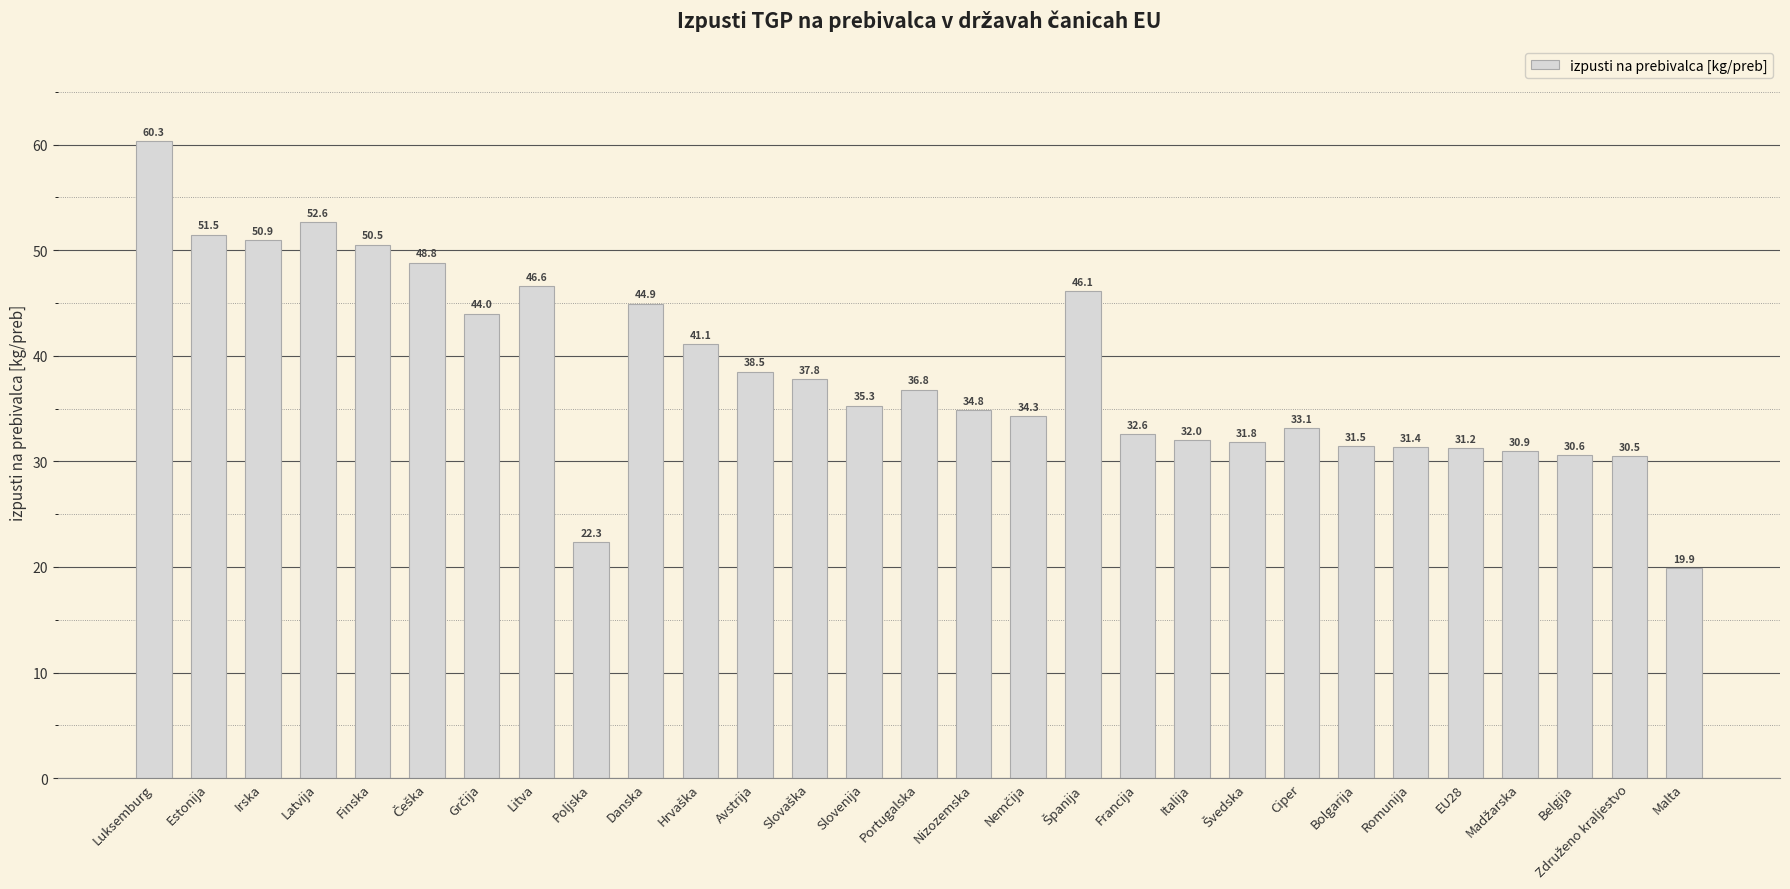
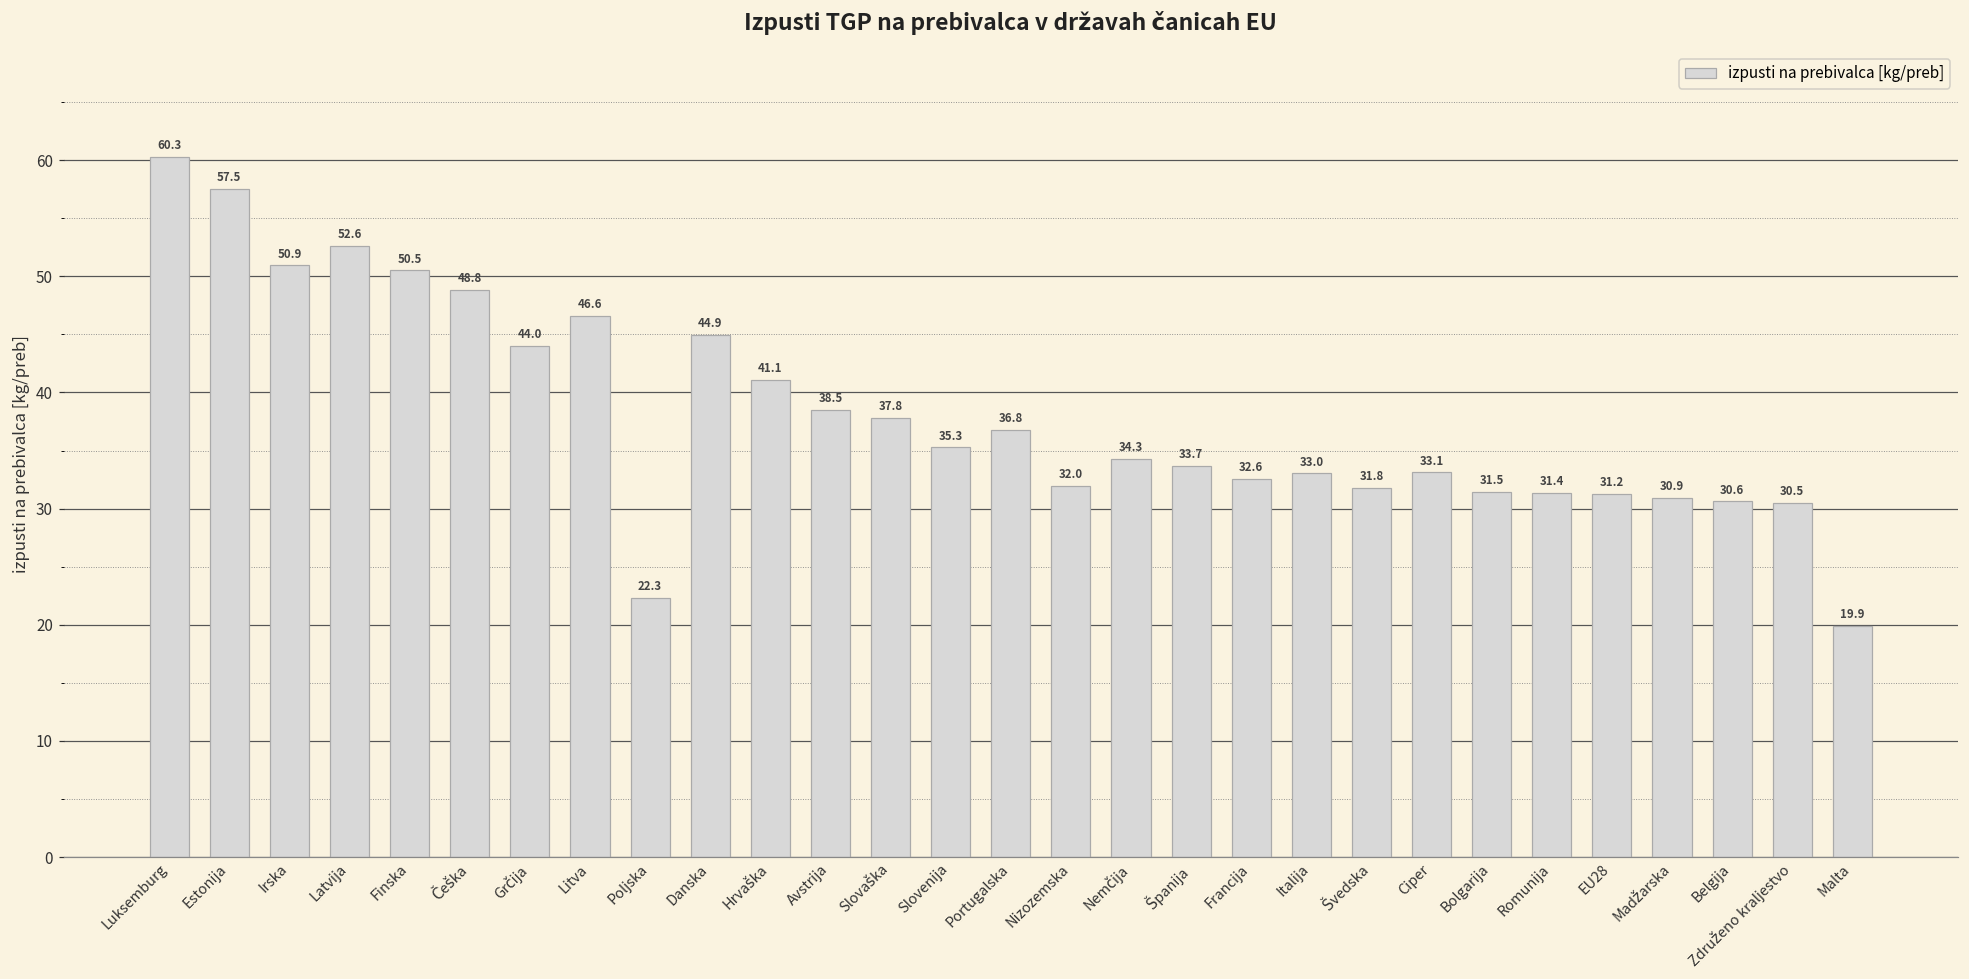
  {
    "Luksemburg": 60.3,
-   "Estonija": 51.5,
+   "Estonija": 57.5,
    "Irska": 50.9,
    "Latvija": 52.6,
    "Finska": 50.5,
    "Češka": 48.8,
    "Grčija": 44.0,
    "Litva": 46.6,
    "Poljska": 22.3,
    "Danska": 44.9,
    "Hrvaška": 41.1,
    "Avstrija": 38.5,
    "Slovaška": 37.8,
    "Slovenija": 35.3,
    "Portugalska": 36.8,
-   "Nizozemska": 34.8,
+   "Nizozemska": 32.0,
    "Nemčija": 34.3,
-   "Španija": 46.1,
+   "Španija": 33.7,
    "Francija": 32.6,
-   "Italija": 32.0,
+   "Italija": 33.0,
    "Švedska": 31.8,
    "Ciper": 33.1,
    "Bolgarija": 31.5,
    "Romunija": 31.4,
    "EU28": 31.2,
    "Madžarska": 30.9,
    "Belgija": 30.6,
    "Združeno kraljestvo": 30.5,
    "Malta": 19.9
  }
